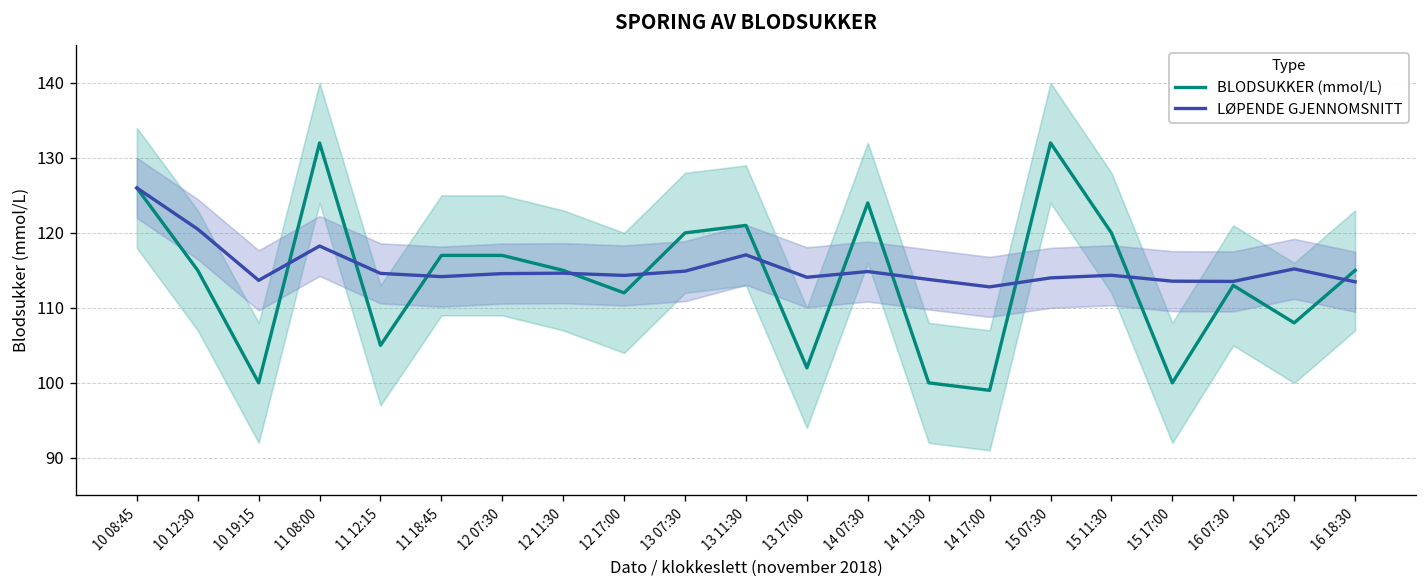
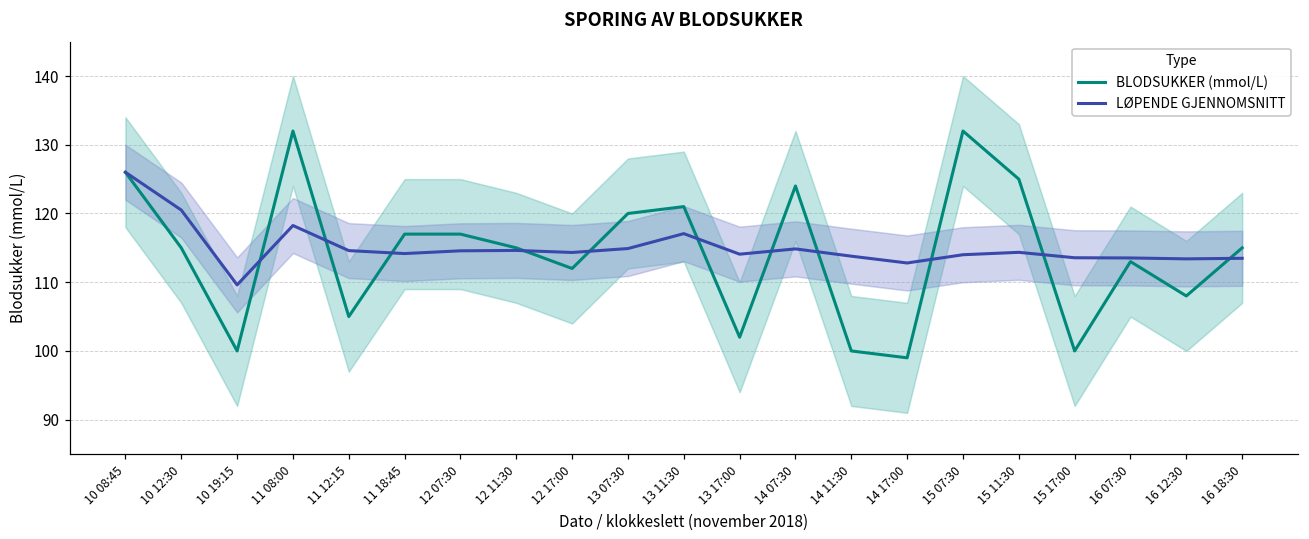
  {
    "BLODSUKKER (mmol/L)": {
      "10 12:30": 115,
      "10 19:15": 100,
      "11 08:00": 132,
      "11 12:15": 105,
      "11 18:45": 117,
      "12 07:30": 117,
      "12 17:00": 112,
      "13 07:30": 120,
      "13 17:00": 102,
      "14 07:30": 124,
      "14 11:30": 100,
      "14 17:00": 99,
      "15 07:30": 132,
-     "15 11:30": 120,
+     "15 11:30": 125,
      "15 17:00": 100,
      "16 07:30": 113,
      "16 12:30": 108,
      "16 18:30": 115
    },
    "LØPENDE GJENNOMSNITT": {
      "10 12:30": 121,
-     "10 19:15": 114,
+     "10 19:15": 110,
      "11 08:00": 118,
      "11 12:15": 115,
      "11 18:45": 114,
      "12 07:30": 115,
      "12 17:00": 114,
      "13 07:30": 115,
      "13 11:30": 117,
      "13 17:00": 114,
      "14 07:30": 115,
      "14 11:30": 114,
      "14 17:00": 113,
      "15 07:30": 114,
      "15 11:30": 114,
      "15 17:00": 114,
      "16 07:30": 114,
-     "16 12:30": 115,
+     "16 12:30": 113,
      "16 18:30": 113
    }
  }
